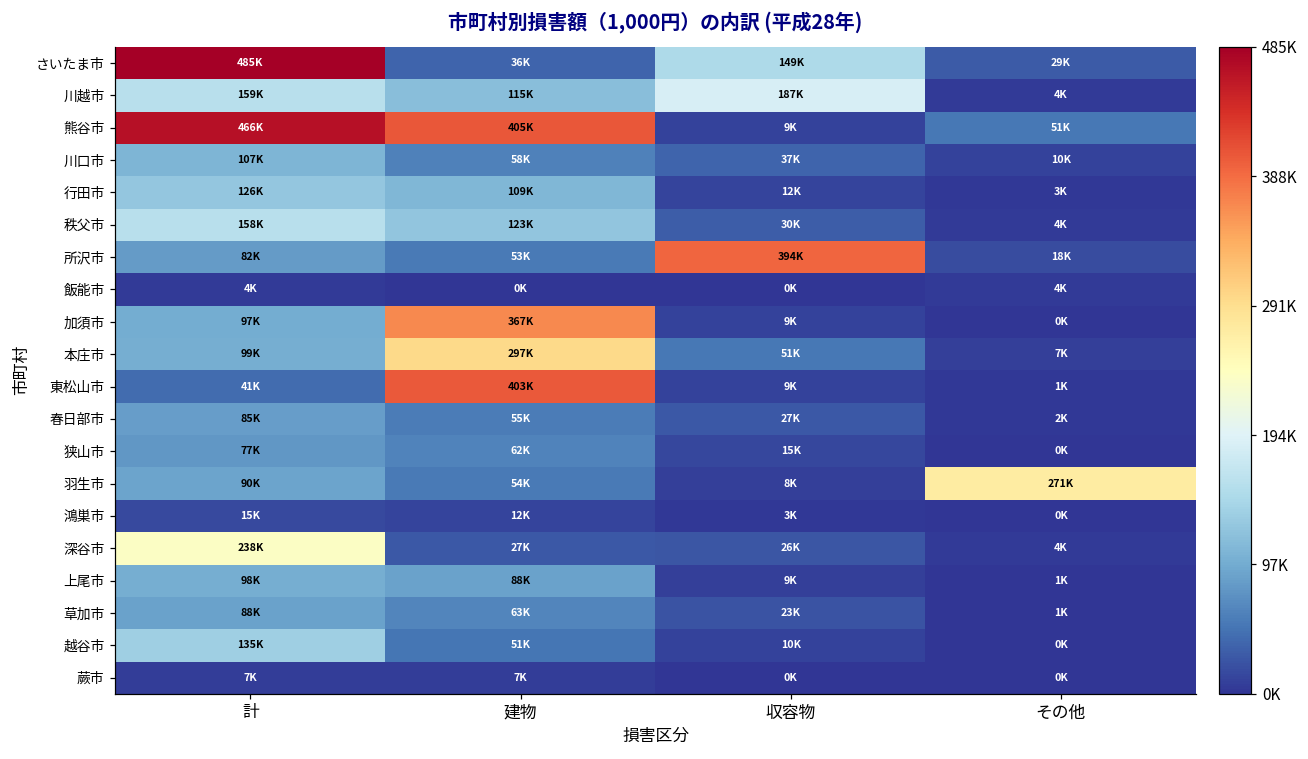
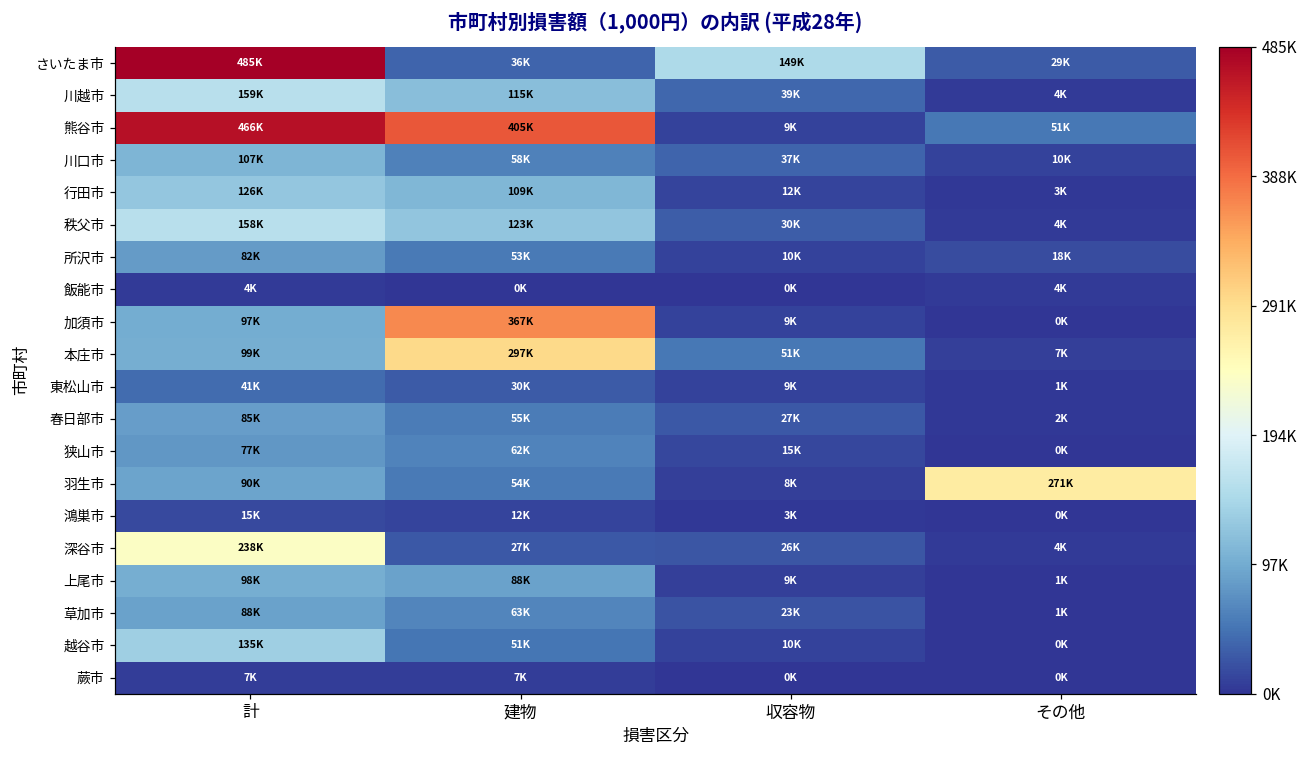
  {
    "さいたま市": {
      "計": "485K",
      "建物": "36K",
      "収容物": "149K",
      "その他": "29K"
    },
    "川越市": {
      "計": "159K",
      "建物": "115K",
-     "収容物": "187K",
+     "収容物": "39K",
      "その他": "4K"
    },
    "熊谷市": {
      "計": "466K",
      "建物": "405K",
      "収容物": "9K",
      "その他": "51K"
    },
    "川口市": {
      "計": "107K",
      "建物": "58K",
      "収容物": "37K",
      "その他": "10K"
    },
    "行田市": {
      "計": "126K",
      "建物": "109K",
      "収容物": "12K",
      "その他": "3K"
    },
    "秩父市": {
      "計": "158K",
      "建物": "123K",
      "収容物": "30K",
      "その他": "4K"
    },
    "所沢市": {
      "計": "82K",
      "建物": "53K",
-     "収容物": "394K",
+     "収容物": "10K",
      "その他": "18K"
    },
    "飯能市": {
      "計": "4K",
      "建物": "0K",
      "収容物": "0K",
      "その他": "4K"
    },
    "加須市": {
      "計": "97K",
      "建物": "367K",
      "収容物": "9K",
      "その他": "0K"
    },
    "本庄市": {
      "計": "99K",
      "建物": "297K",
      "収容物": "51K",
      "その他": "7K"
    },
    "東松山市": {
      "計": "41K",
-     "建物": "403K",
+     "建物": "30K",
      "収容物": "9K",
      "その他": "1K"
    },
    "春日部市": {
      "計": "85K",
      "建物": "55K",
      "収容物": "27K",
      "その他": "2K"
    },
    "狭山市": {
      "計": "77K",
      "建物": "62K",
      "収容物": "15K",
      "その他": "0K"
    },
    "羽生市": {
      "計": "90K",
      "建物": "54K",
      "収容物": "8K",
      "その他": "271K"
    },
    "鴻巣市": {
      "計": "15K",
      "建物": "12K",
      "収容物": "3K",
      "その他": "0K"
    },
    "深谷市": {
      "計": "238K",
      "建物": "27K",
      "収容物": "26K",
      "その他": "4K"
    },
    "上尾市": {
      "計": "98K",
      "建物": "88K",
      "収容物": "9K",
      "その他": "1K"
    },
    "草加市": {
      "計": "88K",
      "建物": "63K",
      "収容物": "23K",
      "その他": "1K"
    },
    "越谷市": {
      "計": "135K",
      "建物": "51K",
      "収容物": "10K",
      "その他": "0K"
    },
    "蕨市": {
      "計": "7K",
      "建物": "7K",
      "収容物": "0K",
      "その他": "0K"
    }
  }
